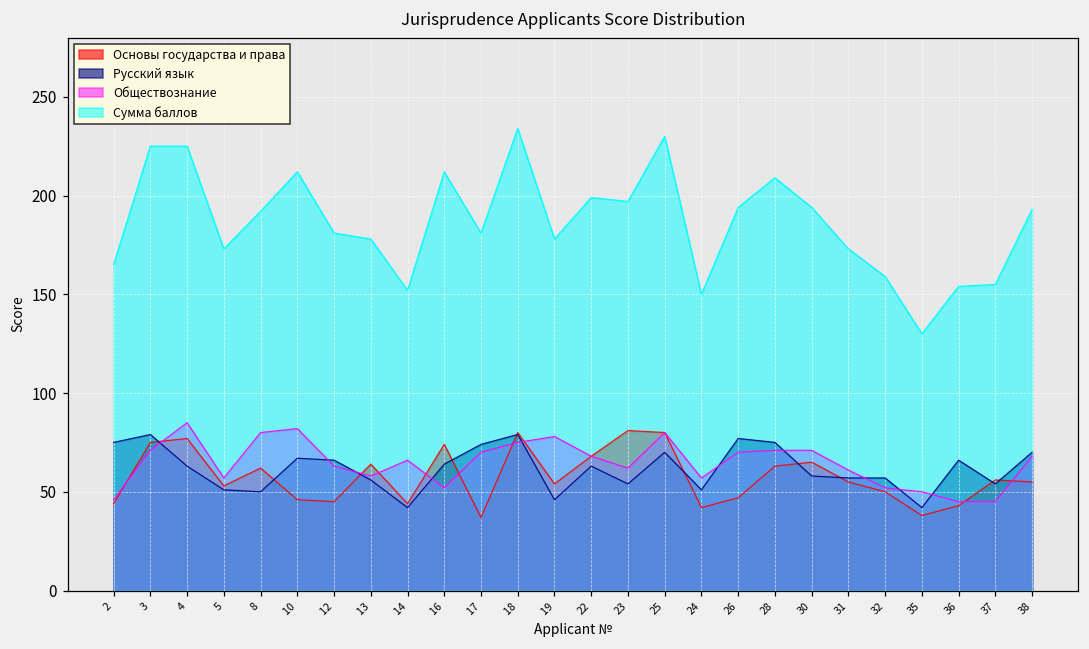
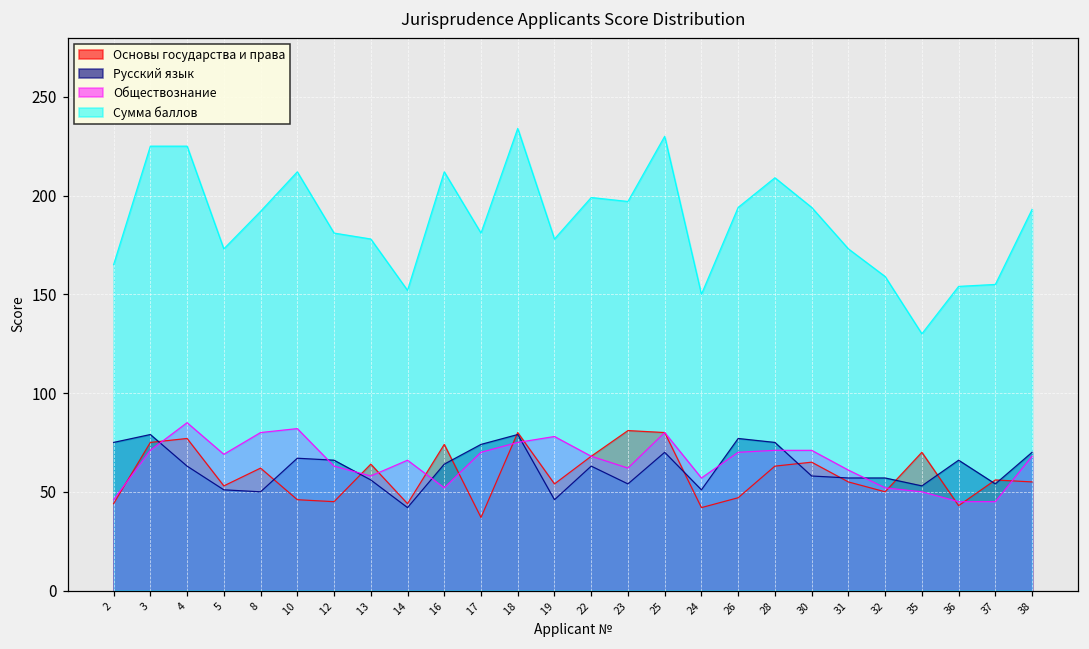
  {
    "Основы государства и права": {
      "2": 44,
      "3": 75,
      "4": 77,
      "5": 53,
      "8": 62,
      "10": 46,
      "12": 45,
      "13": 64,
      "14": 44,
      "16": 74,
      "17": 37,
      "19": 54,
      "23": 81,
      "24": 42,
      "26": 47,
      "28": 63,
      "30": 65,
      "31": 55,
      "32": 50,
-     "35": 38,
+     "35": 70,
      "36": 43,
      "37": 56,
      "38": 55
    },
    "Русский язык": {
      "2": 75,
      "3": 79,
      "4": 63,
      "5": 51,
      "8": 50,
      "10": 67,
      "12": 66,
      "13": 56,
      "14": 42,
      "16": 64,
      "17": 74,
      "19": 46,
      "22": 63,
      "23": 54,
      "25": 70,
      "24": 51,
      "26": 77,
      "28": 75,
      "30": 58,
      "31": 57,
      "32": 57,
-     "35": 42,
+     "35": 53,
      "36": 66,
      "37": 54,
      "38": 70
    },
    "Обществознание": {
      "2": 46,
      "3": 71,
      "4": 85,
-     "5": 57,
+     "5": 69,
      "8": 80,
      "10": 82,
      "12": 63,
      "13": 58,
      "14": 66,
      "16": 52,
      "17": 70,
      "18": 75,
      "19": 78,
      "23": 62,
      "24": 57,
      "26": 70,
      "28": 71,
      "30": 71,
      "31": 61,
      "32": 52,
      "35": 50,
      "36": 45,
      "37": 45,
      "38": 68
    },
    "Сумма баллов": {
      "2": 165,
      "3": 225,
      "4": 225,
      "5": 173,
      "8": 192,
      "10": 212,
      "12": 181,
      "13": 178,
      "14": 152,
      "16": 212,
      "17": 181,
      "18": 234,
      "19": 178,
      "22": 199,
      "23": 197,
      "25": 230,
      "24": 150,
      "26": 194,
      "28": 209,
      "30": 194,
      "31": 173,
      "32": 159,
      "35": 130,
      "36": 154,
      "37": 155,
      "38": 193
    }
  }
